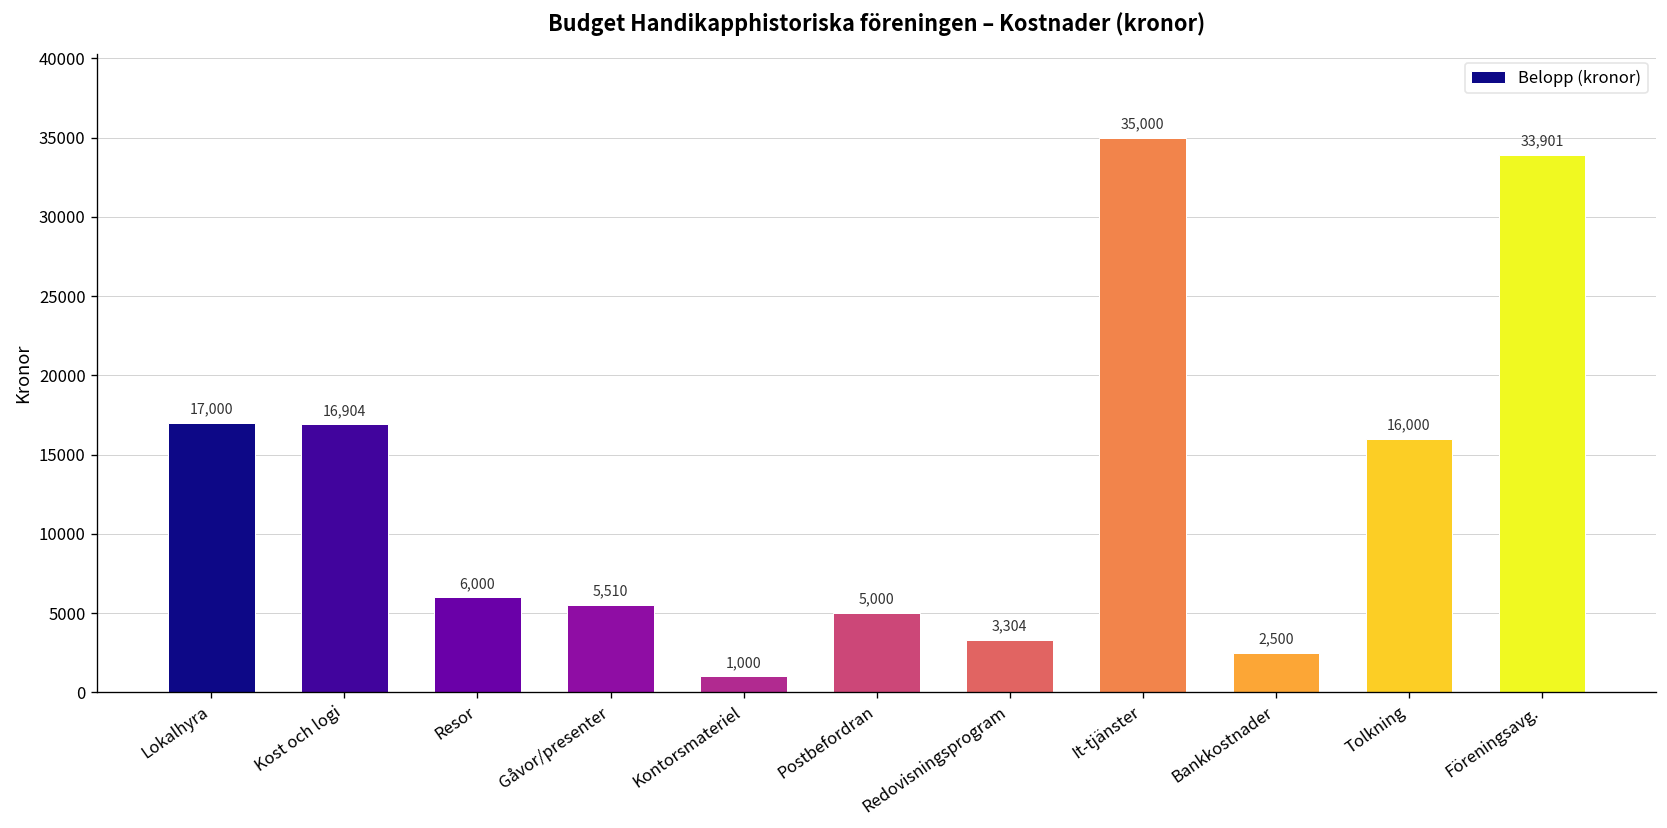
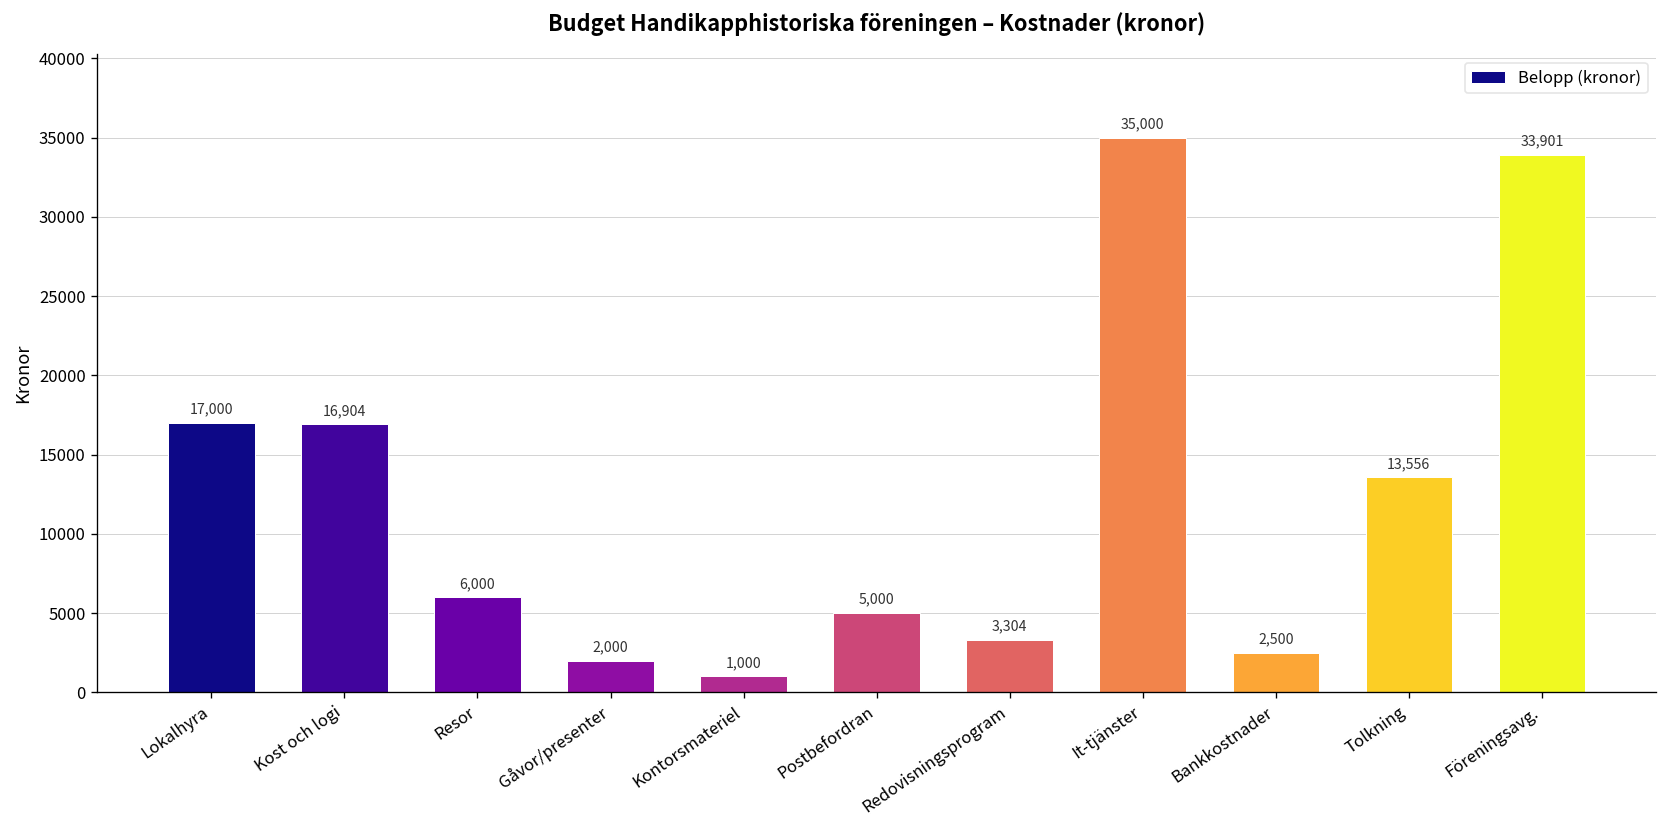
  {
    "Lokalhyra": "17,000",
    "Kost och logi": "16,904",
    "Resor": "6,000",
-   "Gåvor/presenter": "5,510",
+   "Gåvor/presenter": "2,000",
    "Kontorsmateriel": "1,000",
    "Postbefordran": "5,000",
    "Redovisningsprogram": "3,304",
    "It-tjänster": "35,000",
    "Bankkostnader": "2,500",
-   "Tolkning": "16,000",
+   "Tolkning": "13,556",
    "Föreningsavg.": "33,901"
  }
